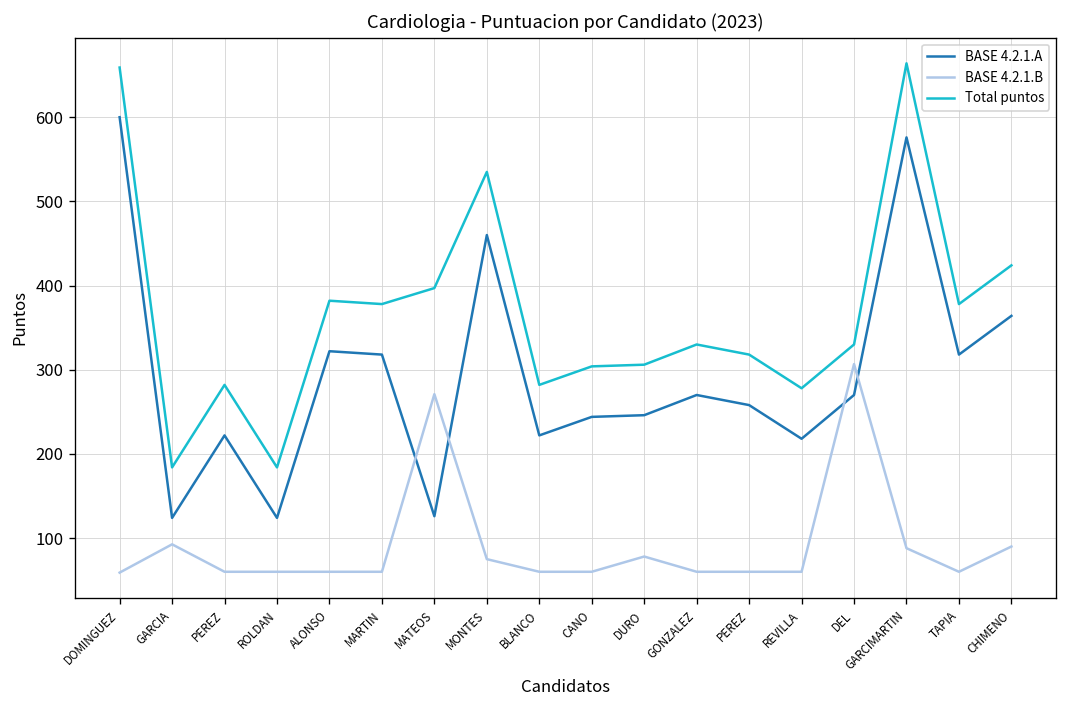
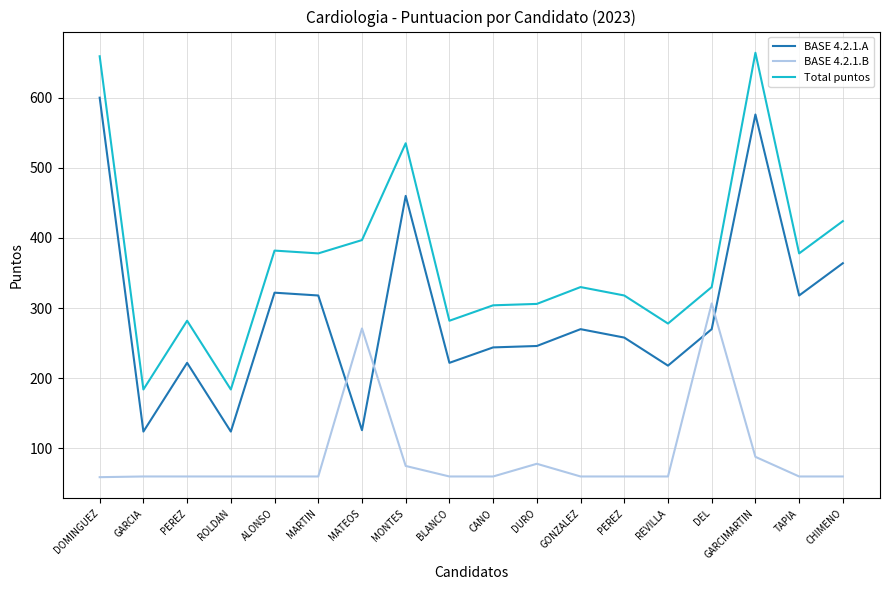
  {
    "BASE 4.2.1.A": {
      "DOMINGUEZ": 600,
      "GARCIA": 120,
      "ROLDAN": 120,
      "ALONSO": 320,
      "MARTIN": 320,
      "MATEOS": 130,
      "MONTES": 460,
      "BLANCO": 220,
      "CANO": 240,
      "DURO": 250,
      "GONZALEZ": 270,
      "REVILLA": 220,
      "DEL": 270,
      "GARCIMARTIN": 580,
      "TAPIA": 320,
      "CHIMENO": 360
    },
    "BASE 4.2.1.B": {
      "DOMINGUEZ": 60,
-     "GARCIA": 90,
+     "GARCIA": 60,
      "ROLDAN": 60,
      "ALONSO": 60,
      "MARTIN": 60,
      "MATEOS": 270,
      "MONTES": 80,
      "BLANCO": 60,
      "CANO": 60,
      "DURO": 80,
      "GONZALEZ": 60,
      "REVILLA": 60,
      "DEL": 310,
      "GARCIMARTIN": 90,
      "TAPIA": 60,
-     "CHIMENO": 90
+     "CHIMENO": 60
    },
    "Total puntos": {
      "DOMINGUEZ": 660,
      "GARCIA": 180,
      "ROLDAN": 180,
      "ALONSO": 380,
      "MARTIN": 380,
      "MATEOS": 400,
      "MONTES": 540,
      "BLANCO": 280,
      "CANO": 300,
      "DURO": 310,
      "GONZALEZ": 330,
      "REVILLA": 280,
      "DEL": 330,
      "GARCIMARTIN": 660,
      "TAPIA": 380,
      "CHIMENO": 420
    }
  }
